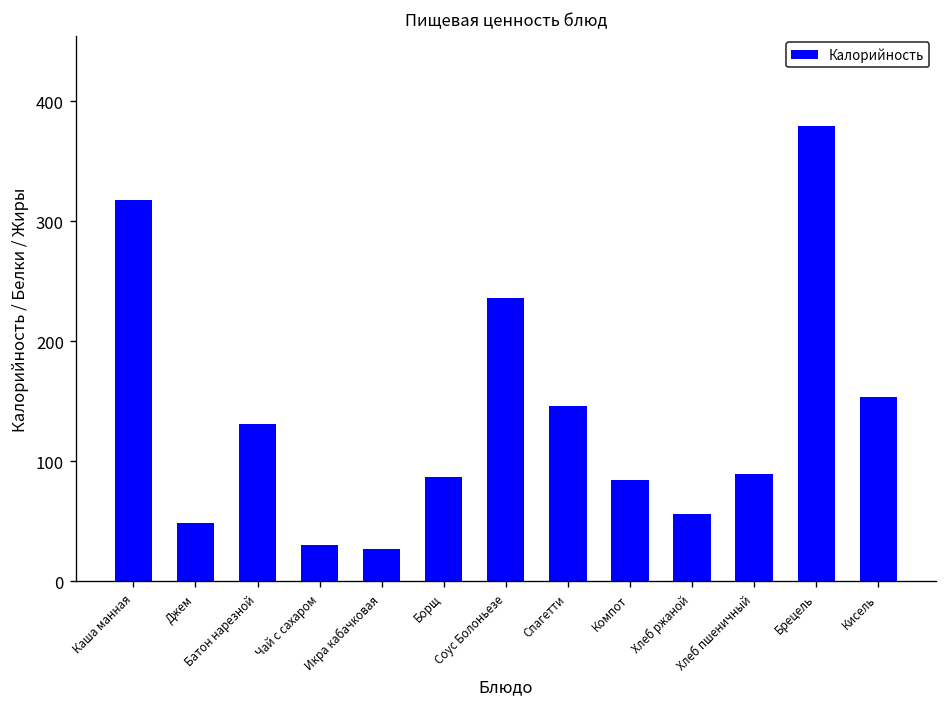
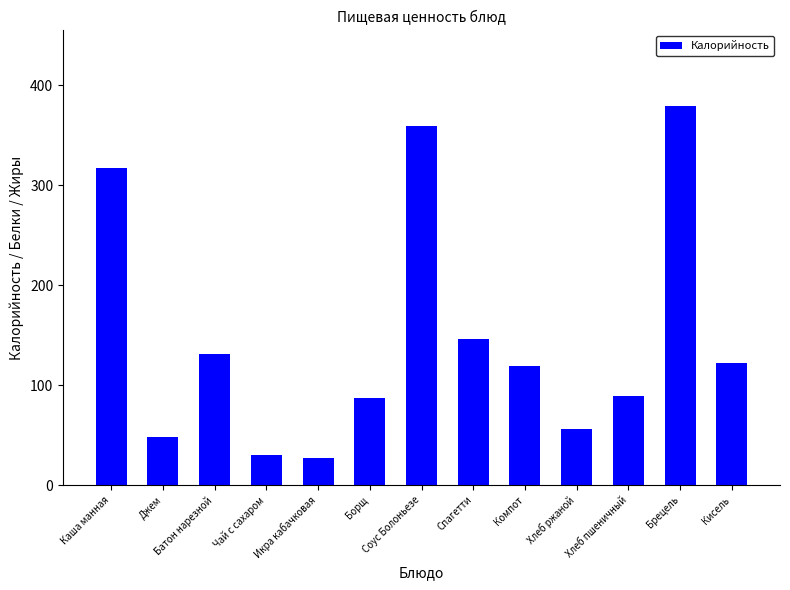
  {
    "Каша манная": 320,
    "Джем": 50,
    "Батон нарезной": 130,
    "Чай с сахаром": 30,
    "Икра кабачковая": 30,
    "Борщ": 90,
-   "Соус Болоньезе": 240,
+   "Соус Болоньезе": 360,
    "Спагетти": 150,
-   "Компот": 80,
+   "Компот": 120,
    "Хлеб ржаной": 60,
    "Хлеб пшеничный": 90,
    "Брецель": 380,
-   "Кисель": 150
+   "Кисель": 120
  }
